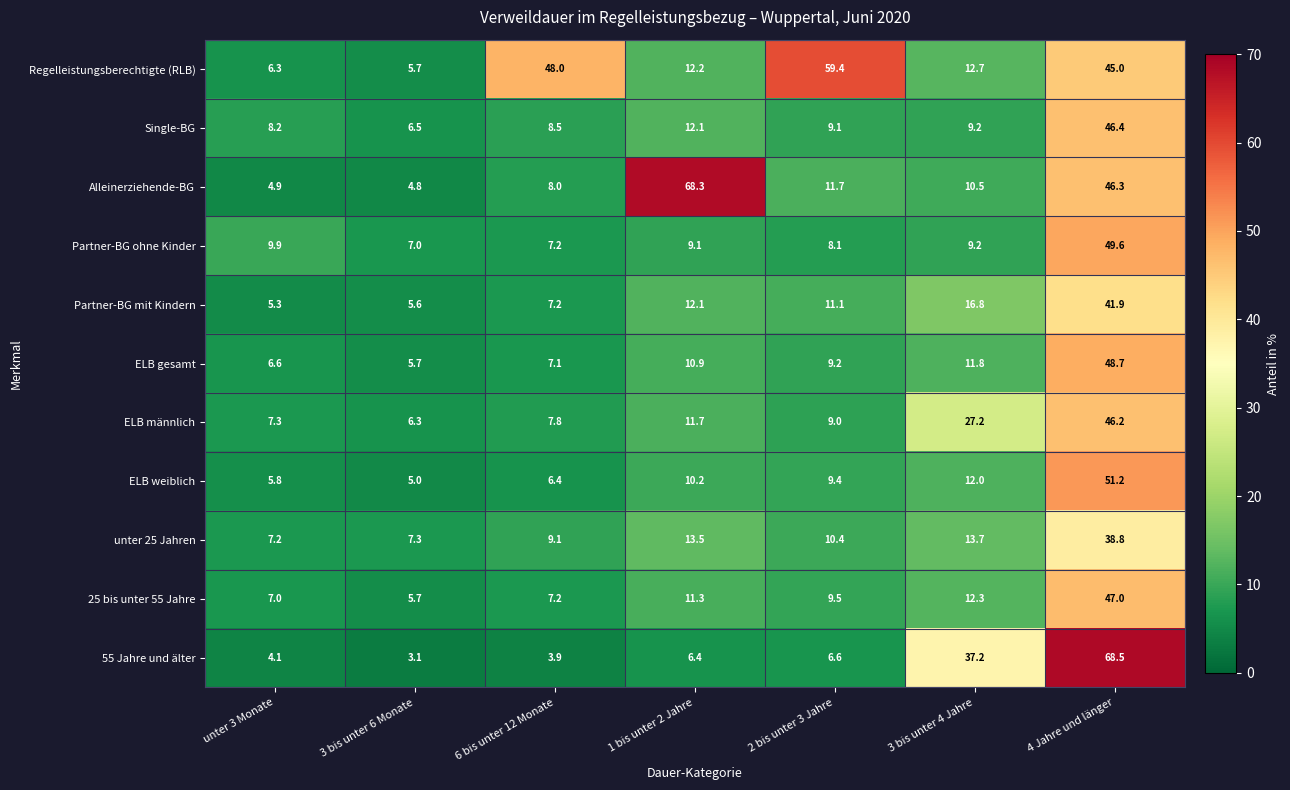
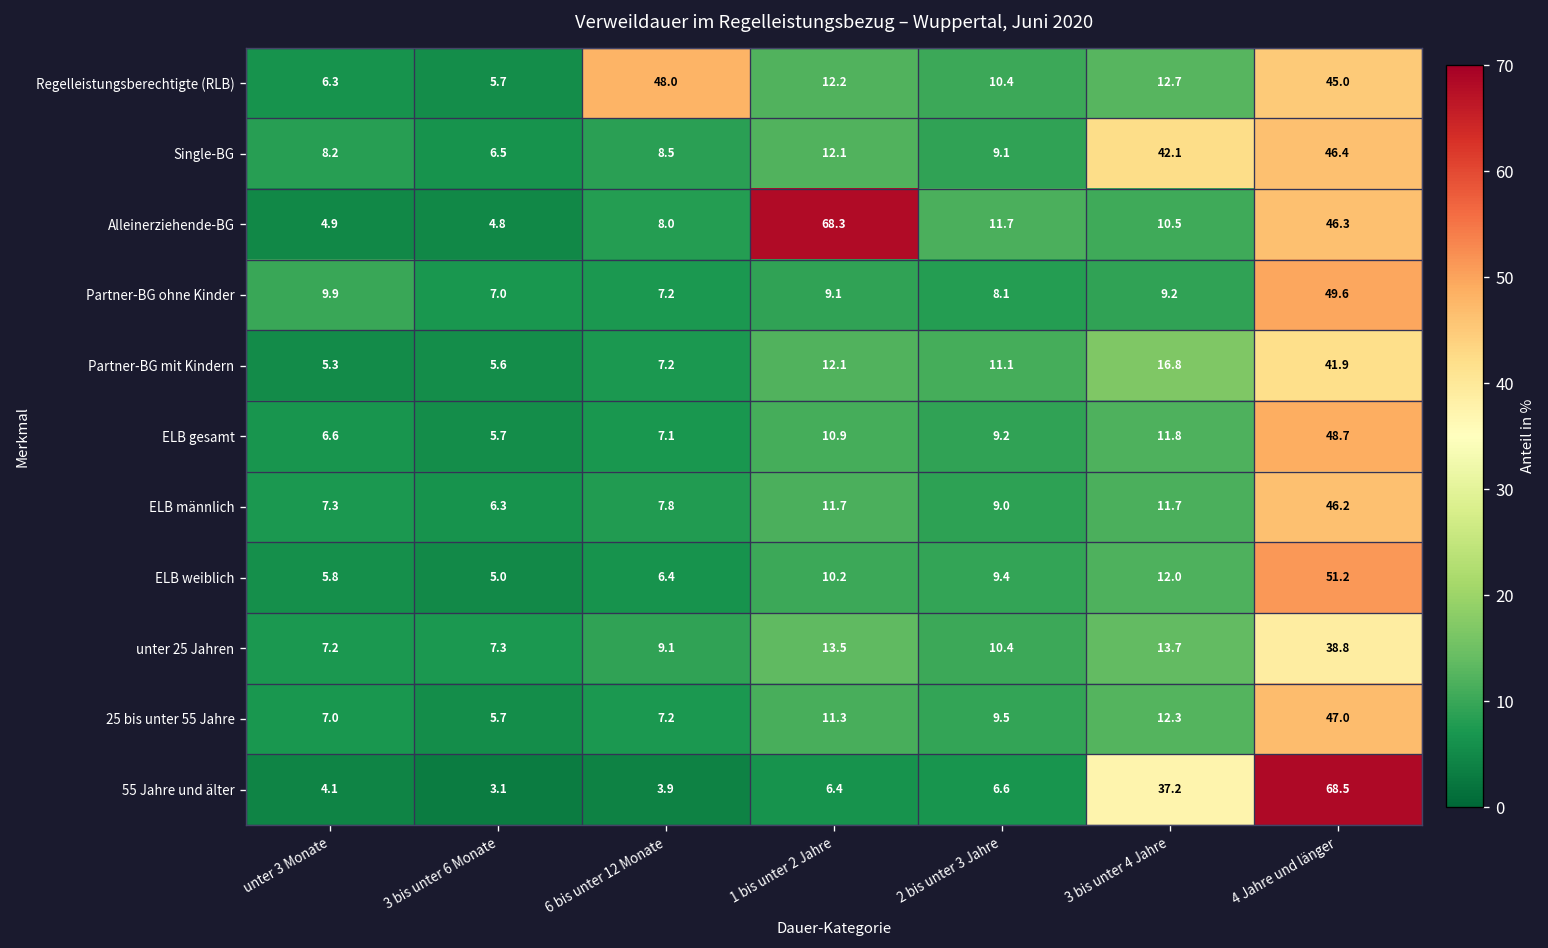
  {
    "Regelleistungsberechtigte (RLB)": {
      "unter 3 Monate": 6.3,
      "3 bis unter 6 Monate": 5.7,
      "6 bis unter 12 Monate": 48.0,
      "1 bis unter 2 Jahre": 12.2,
-     "2 bis unter 3 Jahre": 59.4,
+     "2 bis unter 3 Jahre": 10.4,
      "3 bis unter 4 Jahre": 12.7,
      "4 Jahre und länger": 45.0
    },
    "Single-BG": {
      "unter 3 Monate": 8.2,
      "3 bis unter 6 Monate": 6.5,
      "6 bis unter 12 Monate": 8.5,
      "1 bis unter 2 Jahre": 12.1,
      "2 bis unter 3 Jahre": 9.1,
-     "3 bis unter 4 Jahre": 9.2,
+     "3 bis unter 4 Jahre": 42.1,
      "4 Jahre und länger": 46.4
    },
    "Alleinerziehende-BG": {
      "unter 3 Monate": 4.9,
      "3 bis unter 6 Monate": 4.8,
      "6 bis unter 12 Monate": 8.0,
      "1 bis unter 2 Jahre": 68.3,
      "2 bis unter 3 Jahre": 11.7,
      "3 bis unter 4 Jahre": 10.5,
      "4 Jahre und länger": 46.3
    },
    "Partner-BG ohne Kinder": {
      "unter 3 Monate": 9.9,
      "3 bis unter 6 Monate": 7.0,
      "6 bis unter 12 Monate": 7.2,
      "1 bis unter 2 Jahre": 9.1,
      "2 bis unter 3 Jahre": 8.1,
      "3 bis unter 4 Jahre": 9.2,
      "4 Jahre und länger": 49.6
    },
    "Partner-BG mit Kindern": {
      "unter 3 Monate": 5.3,
      "3 bis unter 6 Monate": 5.6,
      "6 bis unter 12 Monate": 7.2,
      "1 bis unter 2 Jahre": 12.1,
      "2 bis unter 3 Jahre": 11.1,
      "3 bis unter 4 Jahre": 16.8,
      "4 Jahre und länger": 41.9
    },
    "ELB gesamt": {
      "unter 3 Monate": 6.6,
      "3 bis unter 6 Monate": 5.7,
      "6 bis unter 12 Monate": 7.1,
      "1 bis unter 2 Jahre": 10.9,
      "2 bis unter 3 Jahre": 9.2,
      "3 bis unter 4 Jahre": 11.8,
      "4 Jahre und länger": 48.7
    },
    "ELB männlich": {
      "unter 3 Monate": 7.3,
      "3 bis unter 6 Monate": 6.3,
      "6 bis unter 12 Monate": 7.8,
      "1 bis unter 2 Jahre": 11.7,
      "2 bis unter 3 Jahre": 9.0,
-     "3 bis unter 4 Jahre": 27.2,
+     "3 bis unter 4 Jahre": 11.7,
      "4 Jahre und länger": 46.2
    },
    "ELB weiblich": {
      "unter 3 Monate": 5.8,
      "3 bis unter 6 Monate": 5.0,
      "6 bis unter 12 Monate": 6.4,
      "1 bis unter 2 Jahre": 10.2,
      "2 bis unter 3 Jahre": 9.4,
      "3 bis unter 4 Jahre": 12.0,
      "4 Jahre und länger": 51.2
    },
    "unter 25 Jahren": {
      "unter 3 Monate": 7.2,
      "3 bis unter 6 Monate": 7.3,
      "6 bis unter 12 Monate": 9.1,
      "1 bis unter 2 Jahre": 13.5,
      "2 bis unter 3 Jahre": 10.4,
      "3 bis unter 4 Jahre": 13.7,
      "4 Jahre und länger": 38.8
    },
    "25 bis unter 55 Jahre": {
      "unter 3 Monate": 7.0,
      "3 bis unter 6 Monate": 5.7,
      "6 bis unter 12 Monate": 7.2,
      "1 bis unter 2 Jahre": 11.3,
      "2 bis unter 3 Jahre": 9.5,
      "3 bis unter 4 Jahre": 12.3,
      "4 Jahre und länger": 47.0
    },
    "55 Jahre und älter": {
      "unter 3 Monate": 4.1,
      "3 bis unter 6 Monate": 3.1,
      "6 bis unter 12 Monate": 3.9,
      "1 bis unter 2 Jahre": 6.4,
      "2 bis unter 3 Jahre": 6.6,
      "3 bis unter 4 Jahre": 37.2,
      "4 Jahre und länger": 68.5
    }
  }
